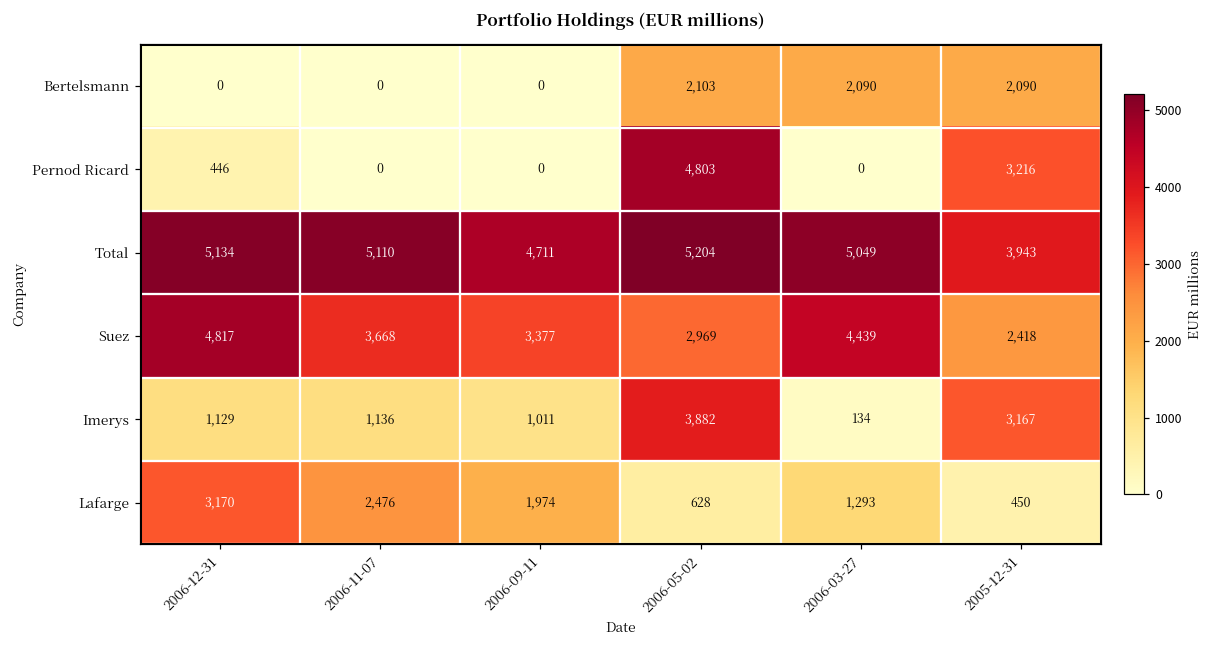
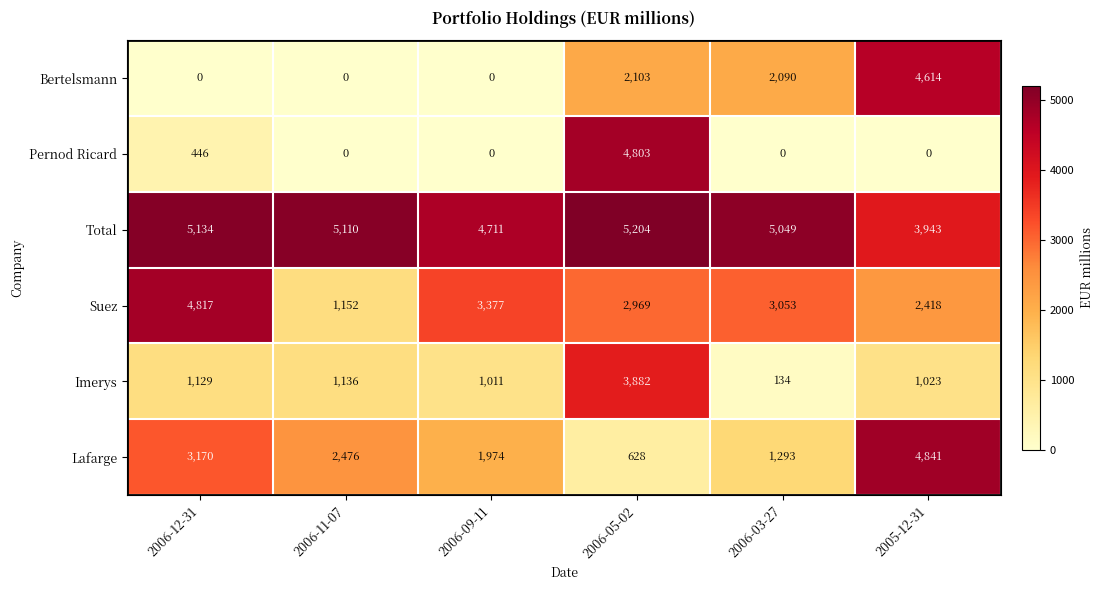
  {
    "Bertelsmann": {
      "2006-12-31": "0",
      "2006-11-07": "0",
      "2006-09-11": "0",
      "2006-05-02": "2,103",
      "2006-03-27": "2,090",
-     "2005-12-31": "2,090"
+     "2005-12-31": "4,614"
    },
    "Pernod Ricard": {
      "2006-12-31": "446",
      "2006-11-07": "0",
      "2006-09-11": "0",
      "2006-05-02": "4,803",
      "2006-03-27": "0",
-     "2005-12-31": "3,216"
+     "2005-12-31": "0"
    },
    "Total": {
      "2006-12-31": "5,134",
      "2006-11-07": "5,110",
      "2006-09-11": "4,711",
      "2006-05-02": "5,204",
      "2006-03-27": "5,049",
      "2005-12-31": "3,943"
    },
    "Suez": {
      "2006-12-31": "4,817",
-     "2006-11-07": "3,668",
+     "2006-11-07": "1,152",
      "2006-09-11": "3,377",
      "2006-05-02": "2,969",
-     "2006-03-27": "4,439",
+     "2006-03-27": "3,053",
      "2005-12-31": "2,418"
    },
    "Imerys": {
      "2006-12-31": "1,129",
      "2006-11-07": "1,136",
      "2006-09-11": "1,011",
      "2006-05-02": "3,882",
      "2006-03-27": "134",
-     "2005-12-31": "3,167"
+     "2005-12-31": "1,023"
    },
    "Lafarge": {
      "2006-12-31": "3,170",
      "2006-11-07": "2,476",
      "2006-09-11": "1,974",
      "2006-05-02": "628",
      "2006-03-27": "1,293",
-     "2005-12-31": "450"
+     "2005-12-31": "4,841"
    }
  }
